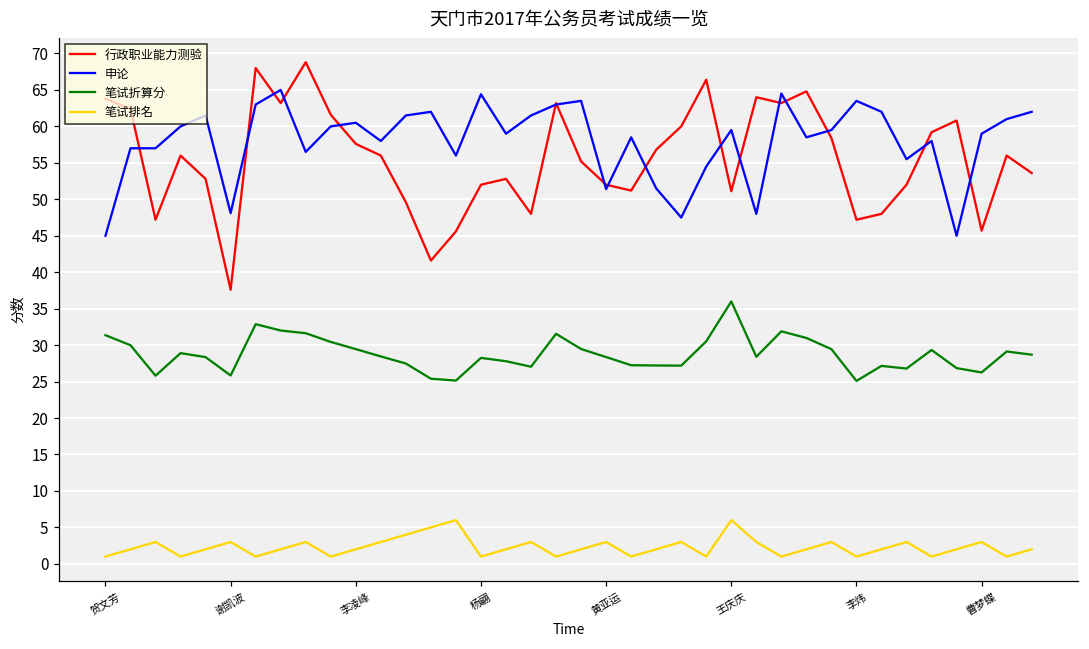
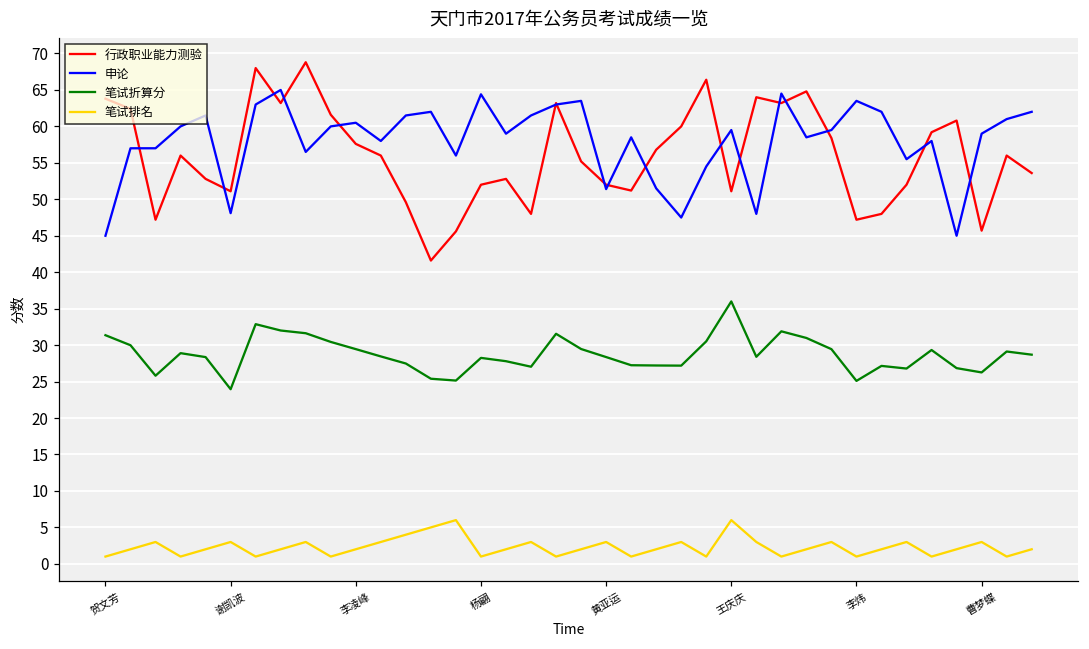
  {
    "行政职业能力测验": {
-     "谢凯波": 38,
+     "谢凯波": 51,
      "李凌峰": 58,
      "杨翩": 52,
      "黄亚运": 52,
      "王庆庆": 51,
      "李炜": 47,
      "曹梦蝶": 46
    },
    "申论": {
      "贺文芳": 45,
      "谢凯波": 48,
      "李凌峰": 61,
      "杨翩": 64,
      "黄亚运": 51,
      "王庆庆": 60,
      "李炜": 64,
      "曹梦蝶": 59
    },
    "笔试折算分": {
      "贺文芳": 31,
-     "谢凯波": 26,
+     "谢凯波": 24,
      "李凌峰": 29,
      "杨翩": 28,
      "黄亚运": 28,
      "王庆庆": 36,
      "李炜": 25,
      "曹梦蝶": 26
    },
    "笔试排名": {
      "贺文芳": 1,
      "谢凯波": 3,
      "李凌峰": 2,
      "杨翩": 1,
      "黄亚运": 3,
      "王庆庆": 6,
      "李炜": 1,
      "曹梦蝶": 3
    }
  }
